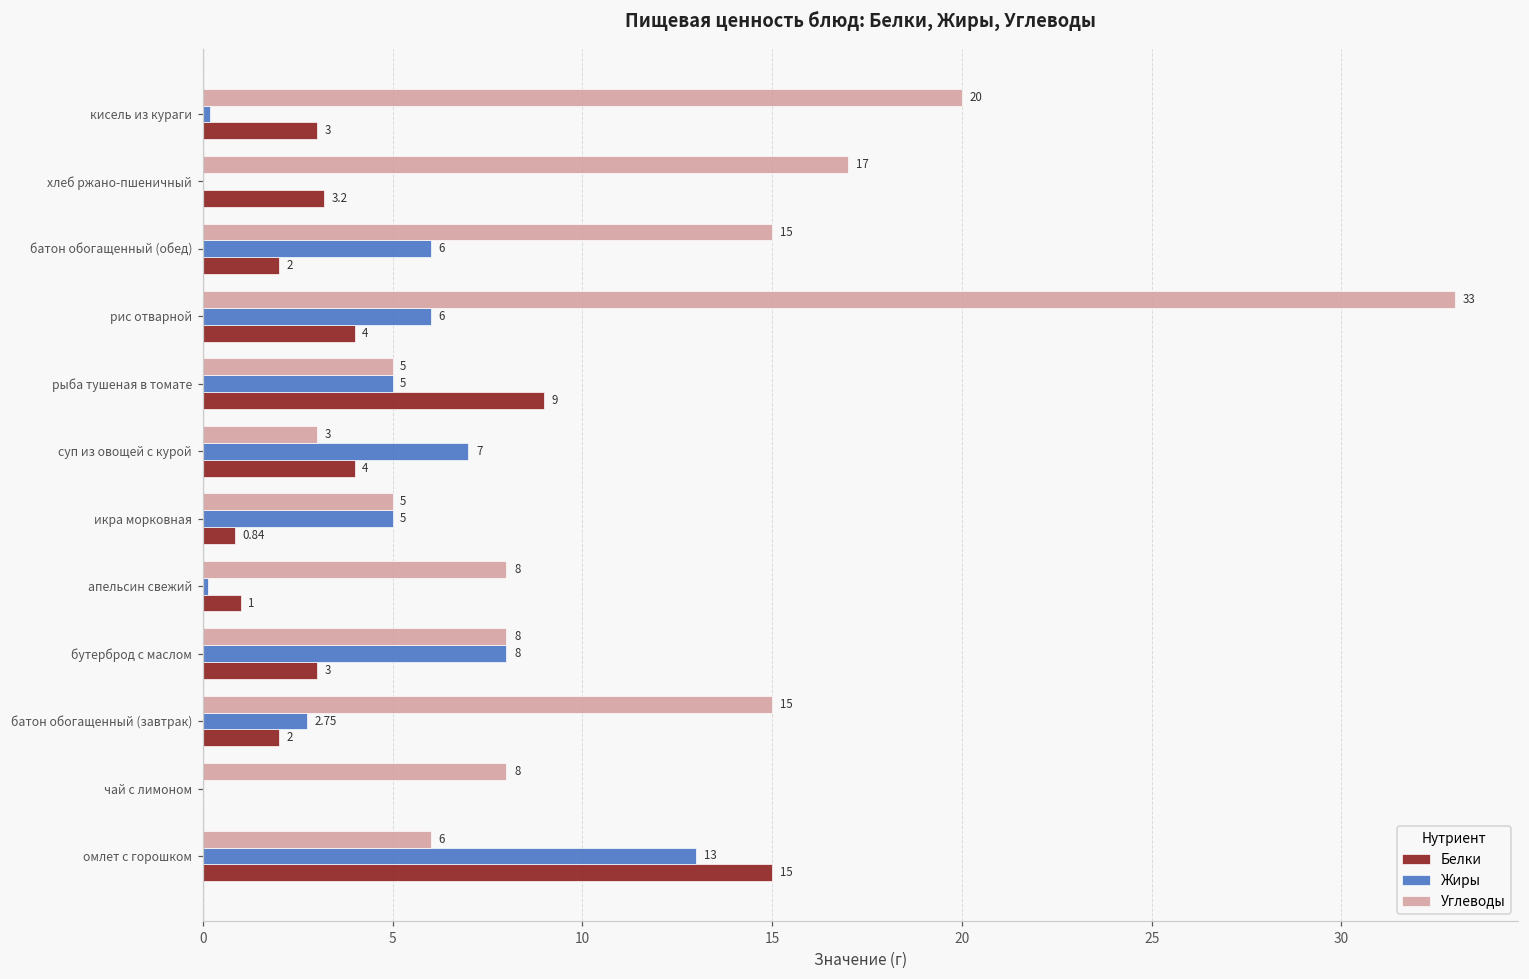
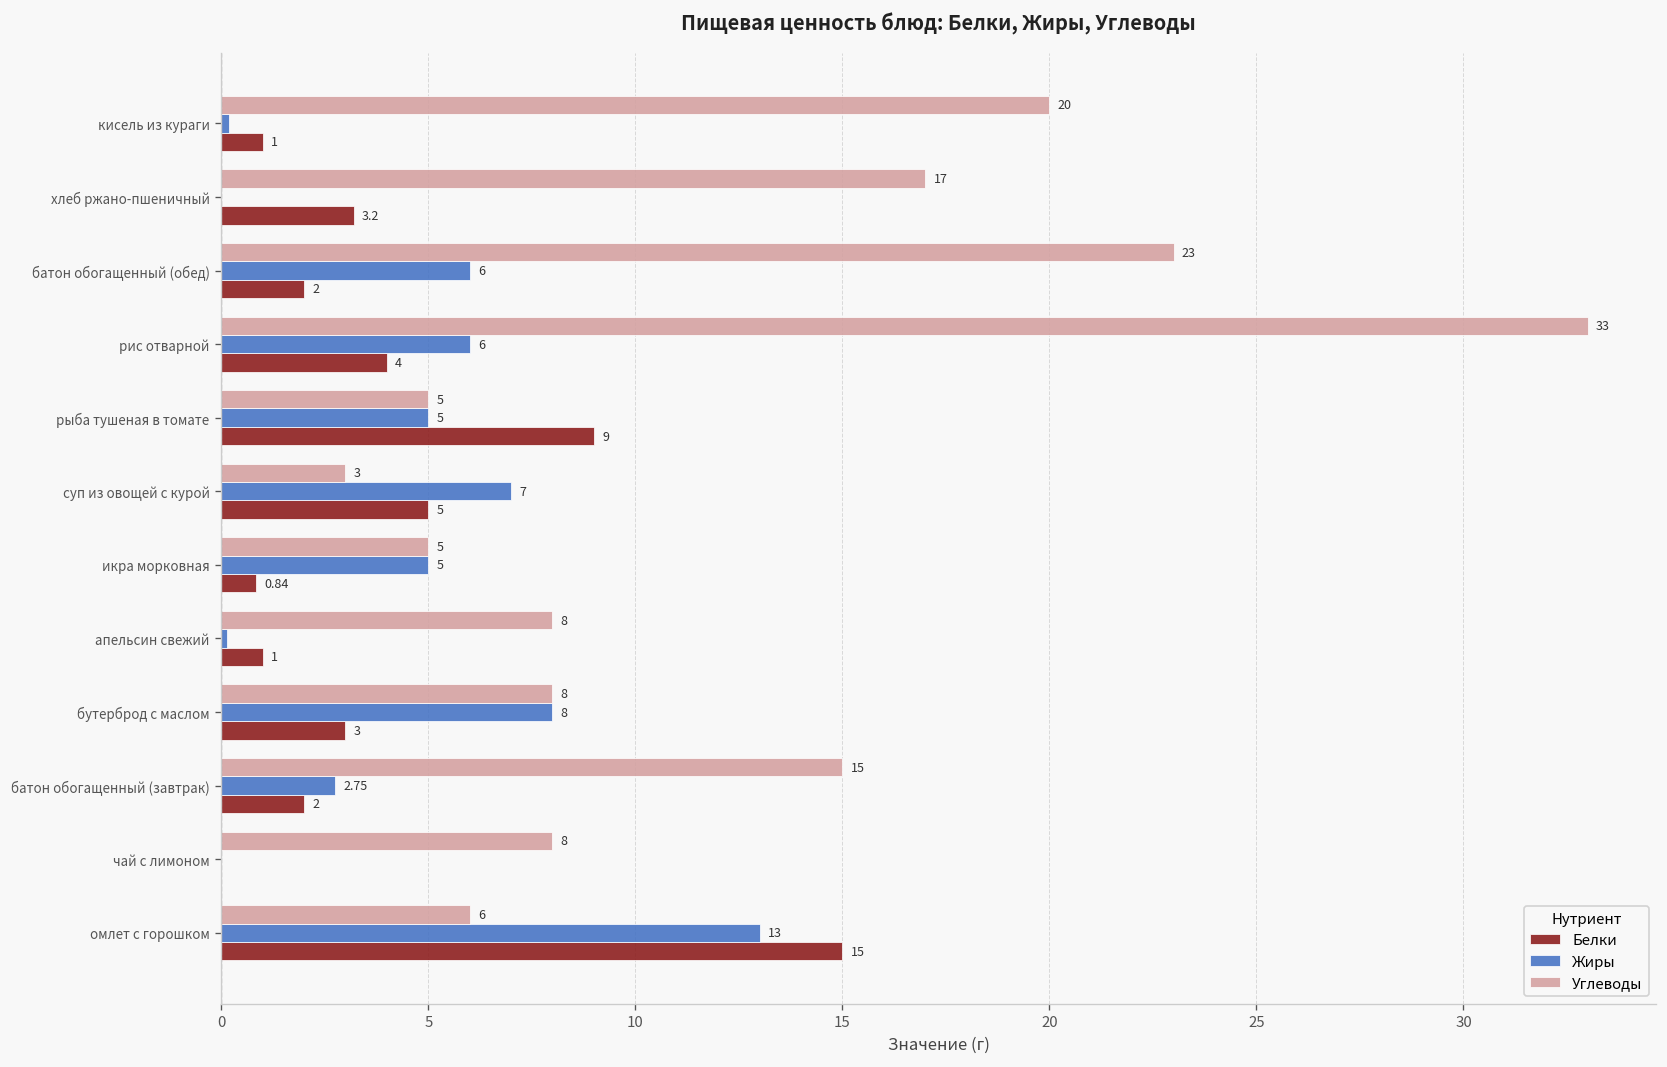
  {
    "Белки": {
-     "кисель из кураги": 3,
+     "кисель из кураги": 1,
      "хлеб ржано-пшеничный": 3.2,
      "батон обогащенный (обед)": 2,
      "рис отварной": 4,
      "рыба тушеная в томате": 9,
-     "суп из овощей с курой": 4,
+     "суп из овощей с курой": 5,
      "икра морковная": 0.84,
      "апельсин свежий": 1,
      "бутерброд с маслом": 3,
      "батон обогащенный (завтрак)": 2,
      "омлет с горошком": 15
    },
    "Жиры": {
      "батон обогащенный (обед)": 6,
      "рис отварной": 6,
      "рыба тушеная в томате": 5,
      "суп из овощей с курой": 7,
      "икра морковная": 5,
      "бутерброд с маслом": 8,
      "батон обогащенный (завтрак)": 2.75,
      "омлет с горошком": 13
    },
    "Углеводы": {
      "кисель из кураги": 20,
      "хлеб ржано-пшеничный": 17,
-     "батон обогащенный (обед)": 15,
+     "батон обогащенный (обед)": 23,
      "рис отварной": 33,
      "рыба тушеная в томате": 5,
      "суп из овощей с курой": 3,
      "икра морковная": 5,
      "апельсин свежий": 8,
      "бутерброд с маслом": 8,
      "батон обогащенный (завтрак)": 15,
      "чай с лимоном": 8,
      "омлет с горошком": 6
    }
  }
